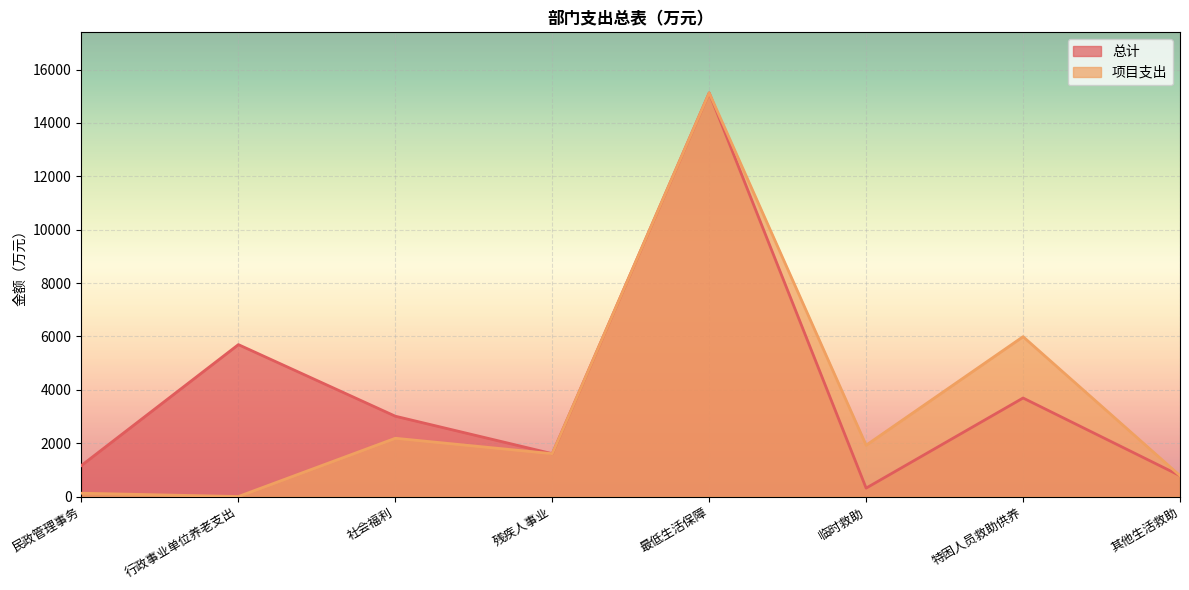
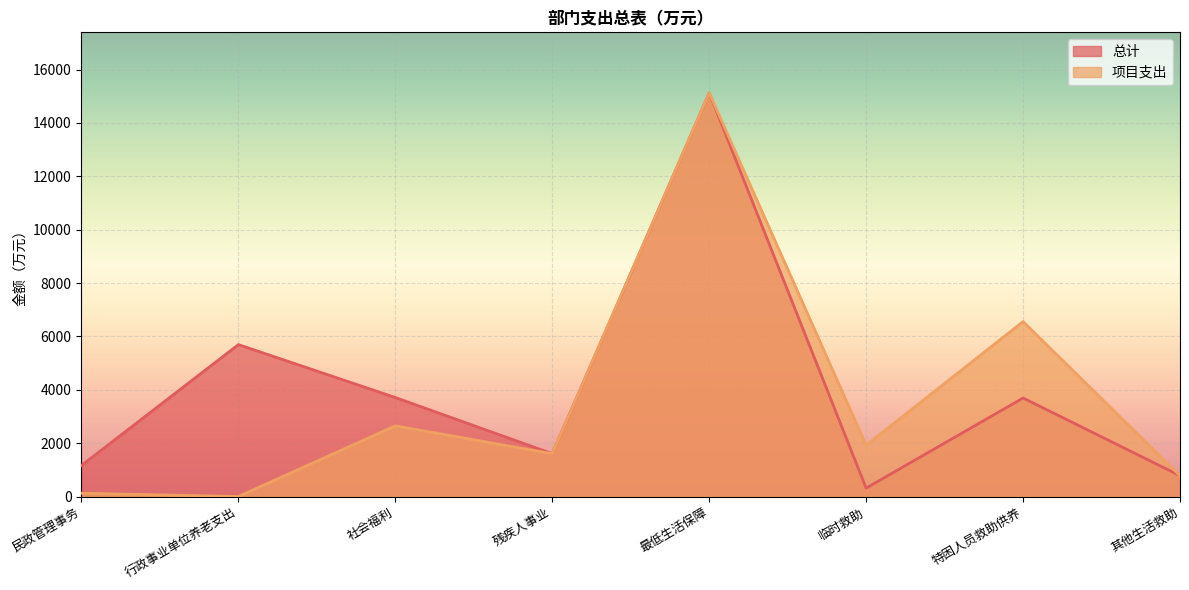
  {
    "总计": {
      "民政管理事务": 1200,
      "行政事业单位养老支出": 5700,
-     "社会福利": 3000,
+     "社会福利": 3700,
      "临时救助": 300,
      "特困人员救助供养": 3700
    },
    "项目支出": {
      "民政管理事务": 100,
      "行政事业单位养老支出": 0,
-     "社会福利": 2200,
+     "社会福利": 2600,
      "临时救助": 1900,
-     "特困人员救助供养": 6000
+     "特困人员救助供养": 6600
    }
  }
